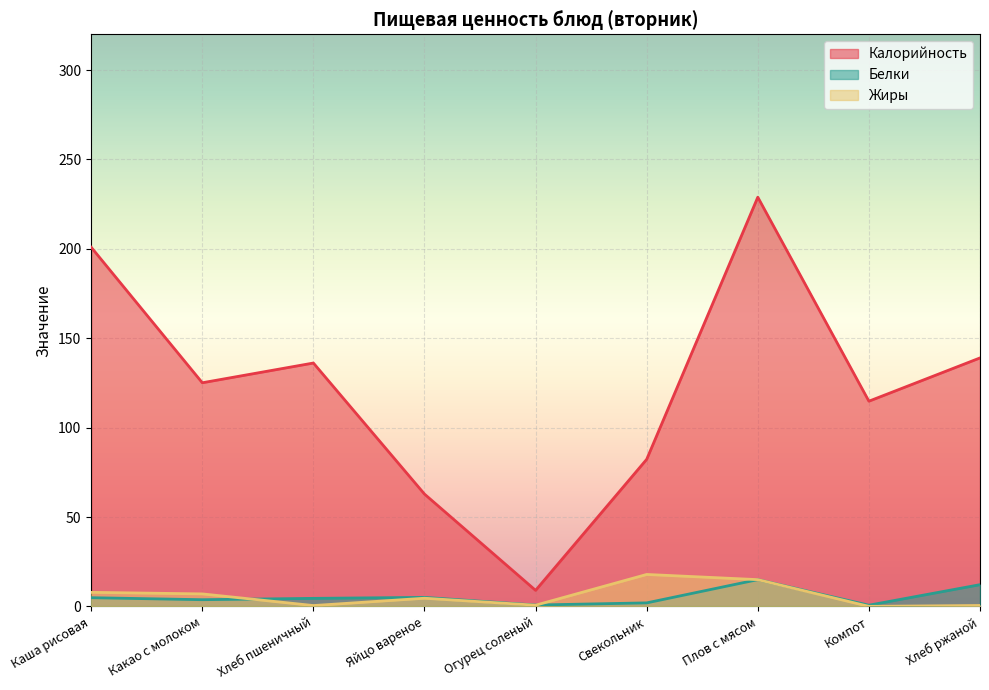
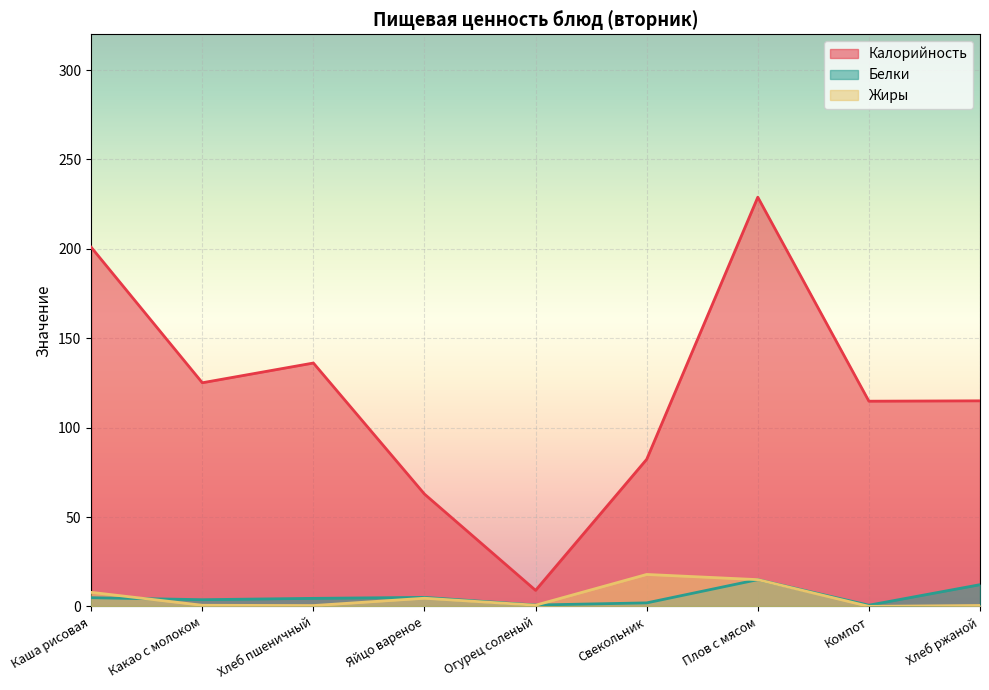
  {
    "Калорийность": {
      "Каша рисовая": 201,
      "Какао с молоком": 125,
      "Хлеб пшеничный": 136,
      "Яйцо вареное": 63,
      "Огурец соленый": 9,
      "Свекольник": 82,
      "Плов с мясом": 229,
      "Компот": 115,
-     "Хлеб ржаной": 139
+     "Хлеб ржаной": 115
    },
    "Белки": {
      "Каша рисовая": 5,
      "Какао с молоком": 4,
      "Хлеб пшеничный": 5,
      "Свекольник": 2,
      "Хлеб ржаной": 12
    },
    "Жиры": {
      "Каша рисовая": 8,
-     "Какао с молоком": 7,
+     "Какао с молоком": 1,
      "Хлеб пшеничный": 1,
      "Свекольник": 18,
      "Хлеб ржаной": 1
    }
  }
